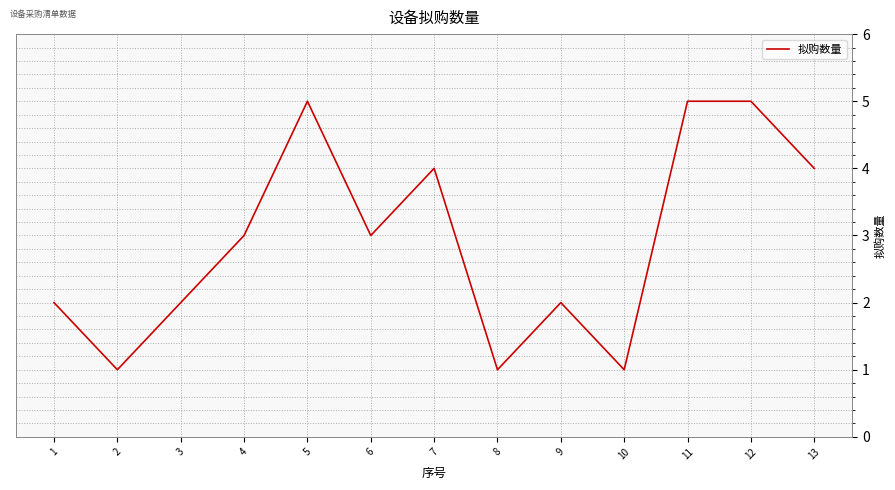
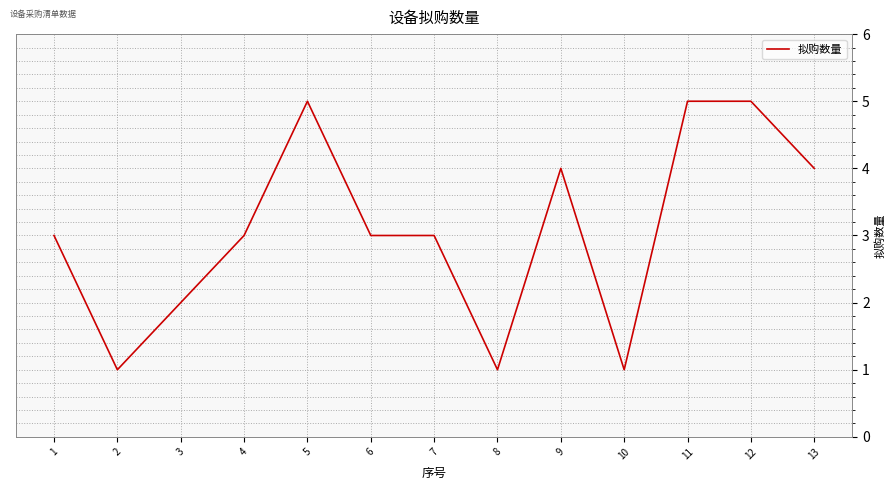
  {
-   "1": 2,
+   "1": 3,
    "2": 1,
    "3": 2,
    "4": 3,
    "5": 5,
    "6": 3,
-   "7": 4,
+   "7": 3,
    "8": 1,
-   "9": 2,
+   "9": 4,
    "10": 1,
    "11": 5,
    "12": 5,
    "13": 4
  }
